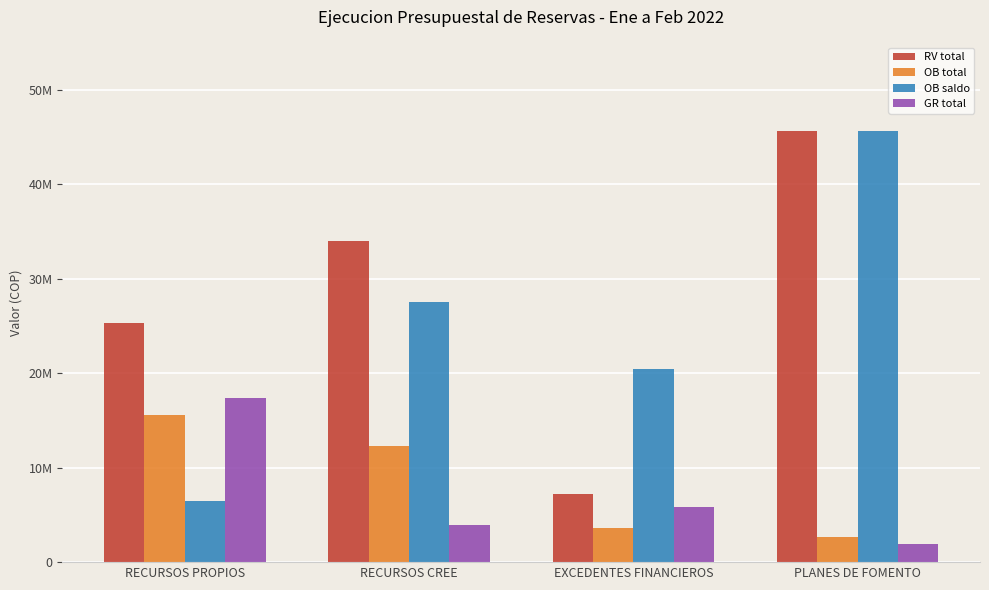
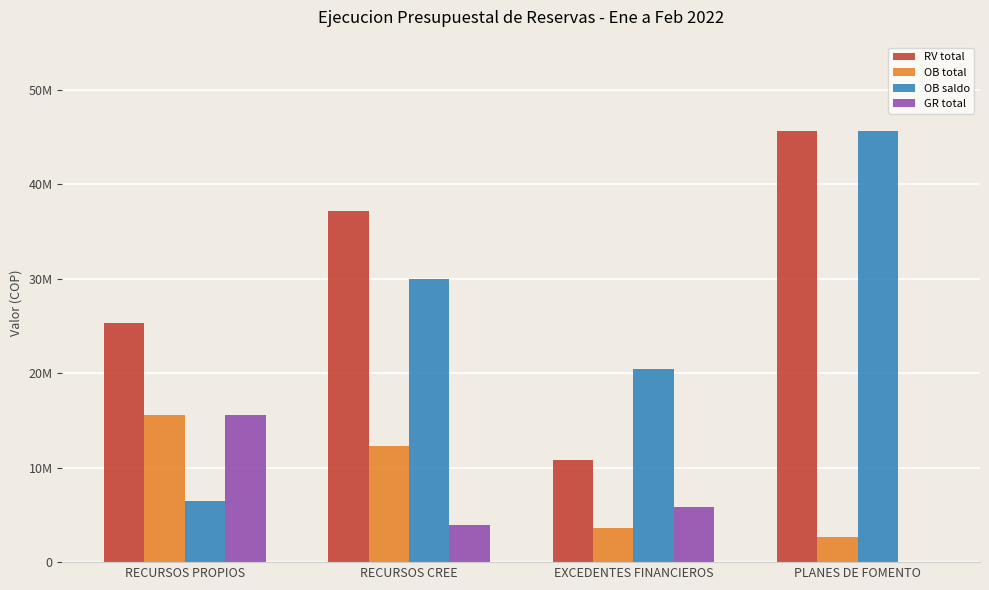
  {
    "RV total": {
      "RECURSOS PROPIOS": 25000000,
-     "RECURSOS CREE": 34000000,
-     "EXCEDENTES FINANCIEROS": 7000000,
+     "RECURSOS CREE": 37000000,
+     "EXCEDENTES FINANCIEROS": 11000000,
      "PLANES DE FOMENTO": 46000000
    },
    "OB total": {
      "RECURSOS PROPIOS": 16000000,
      "RECURSOS CREE": 12000000,
      "EXCEDENTES FINANCIEROS": 4000000,
      "PLANES DE FOMENTO": 3000000
    },
    "OB saldo": {
      "RECURSOS PROPIOS": 6000000,
-     "RECURSOS CREE": 28000000,
+     "RECURSOS CREE": 30000000,
      "EXCEDENTES FINANCIEROS": 20000000,
      "PLANES DE FOMENTO": 46000000
    },
    "GR total": {
-     "RECURSOS PROPIOS": 17000000,
+     "RECURSOS PROPIOS": 16000000,
      "RECURSOS CREE": 4000000,
      "EXCEDENTES FINANCIEROS": 6000000,
-     "PLANES DE FOMENTO": 2000000
+     "PLANES DE FOMENTO": 0
    }
  }
